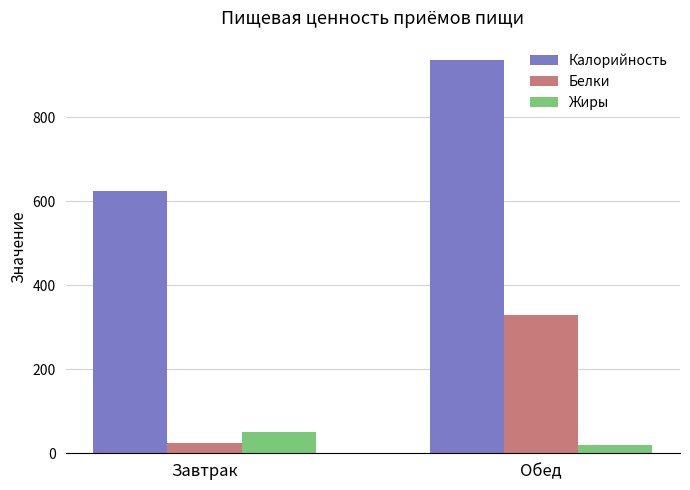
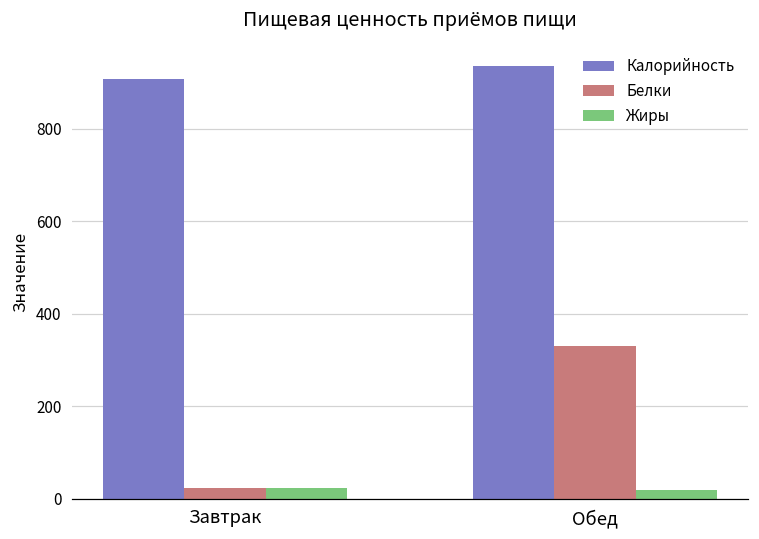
  {
    "Калорийность": {
-     "Завтрак": 620,
+     "Завтрак": 910,
      "Обед": 940
    },
    "Белки": {
      "Завтрак": 20,
      "Обед": 330
    },
    "Жиры": {
-     "Завтрак": 50,
+     "Завтрак": 20,
      "Обед": 20
    }
  }
